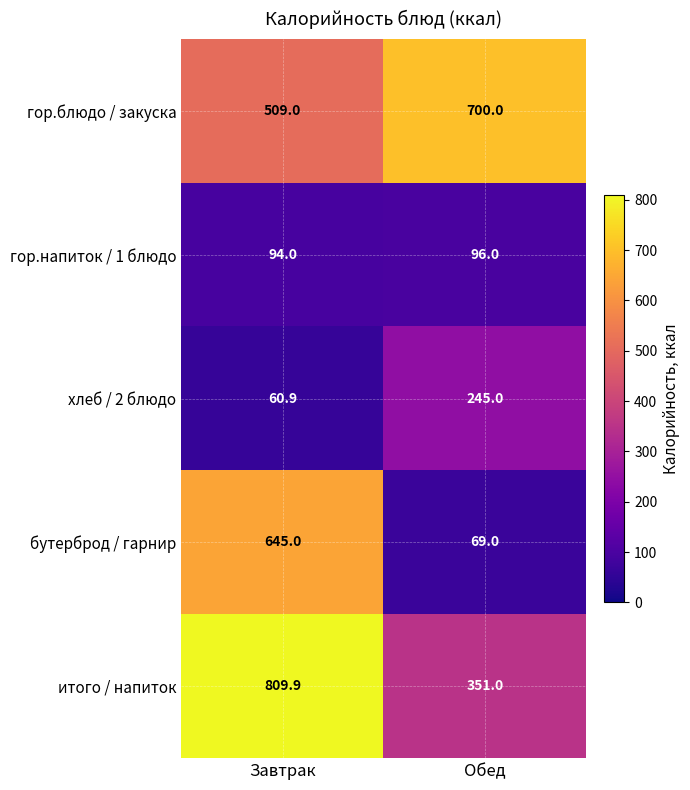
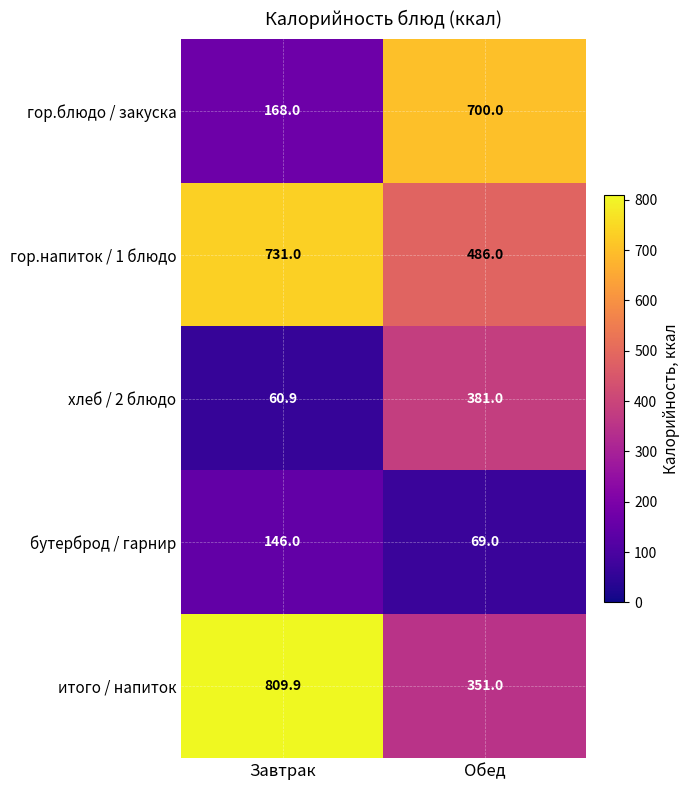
  {
    "гор.блюдо / закуска": {
-     "Завтрак": 509.0,
+     "Завтрак": 168.0,
      "Обед": 700.0
    },
    "гор.напиток / 1 блюдо": {
-     "Завтрак": 94.0,
-     "Обед": 96.0
+     "Завтрак": 731.0,
+     "Обед": 486.0
    },
    "хлеб / 2 блюдо": {
      "Завтрак": 60.9,
-     "Обед": 245.0
+     "Обед": 381.0
    },
    "бутерброд / гарнир": {
-     "Завтрак": 645.0,
+     "Завтрак": 146.0,
      "Обед": 69.0
    },
    "итого / напиток": {
      "Завтрак": 809.9,
      "Обед": 351.0
    }
  }
